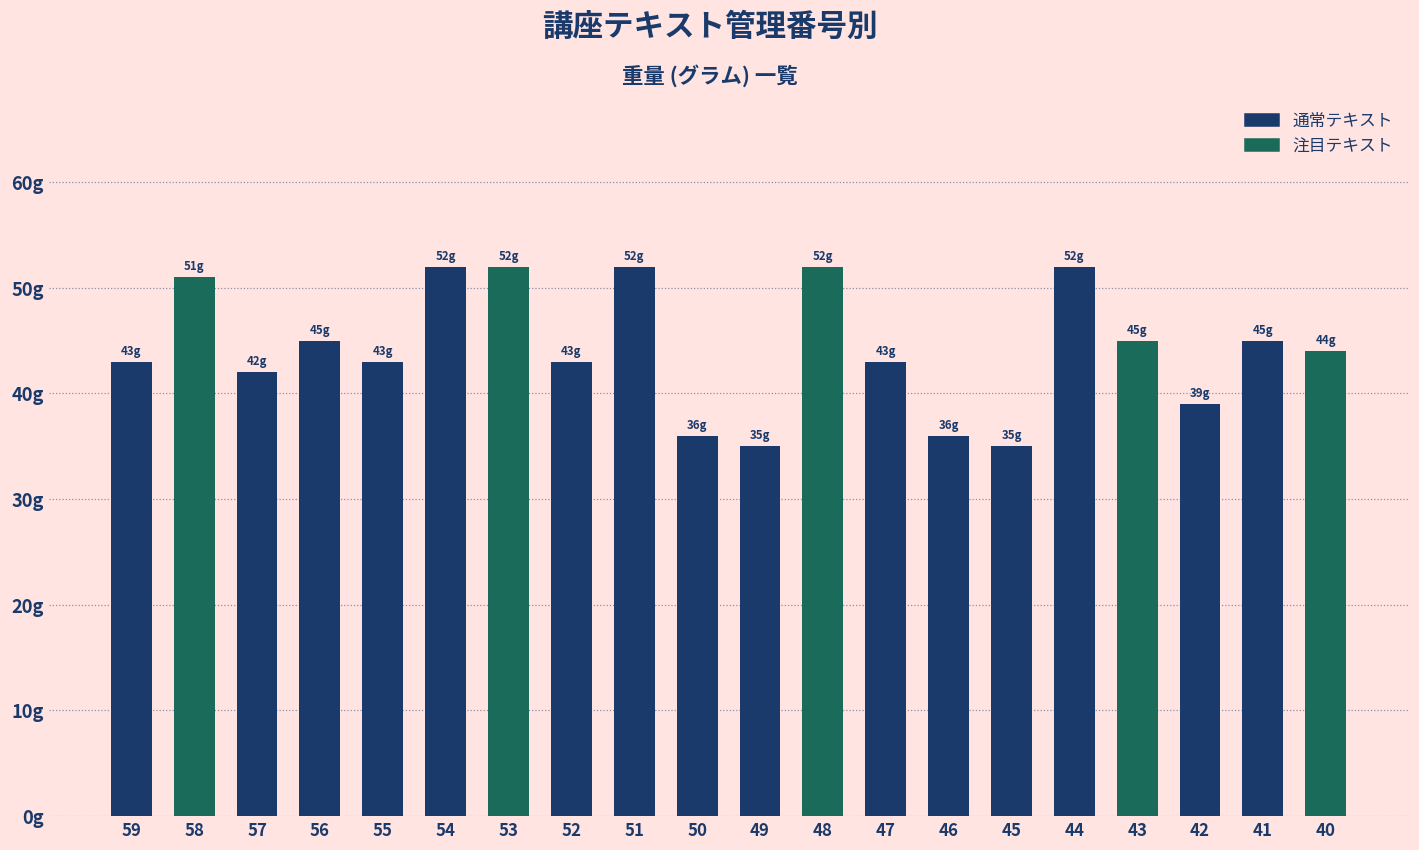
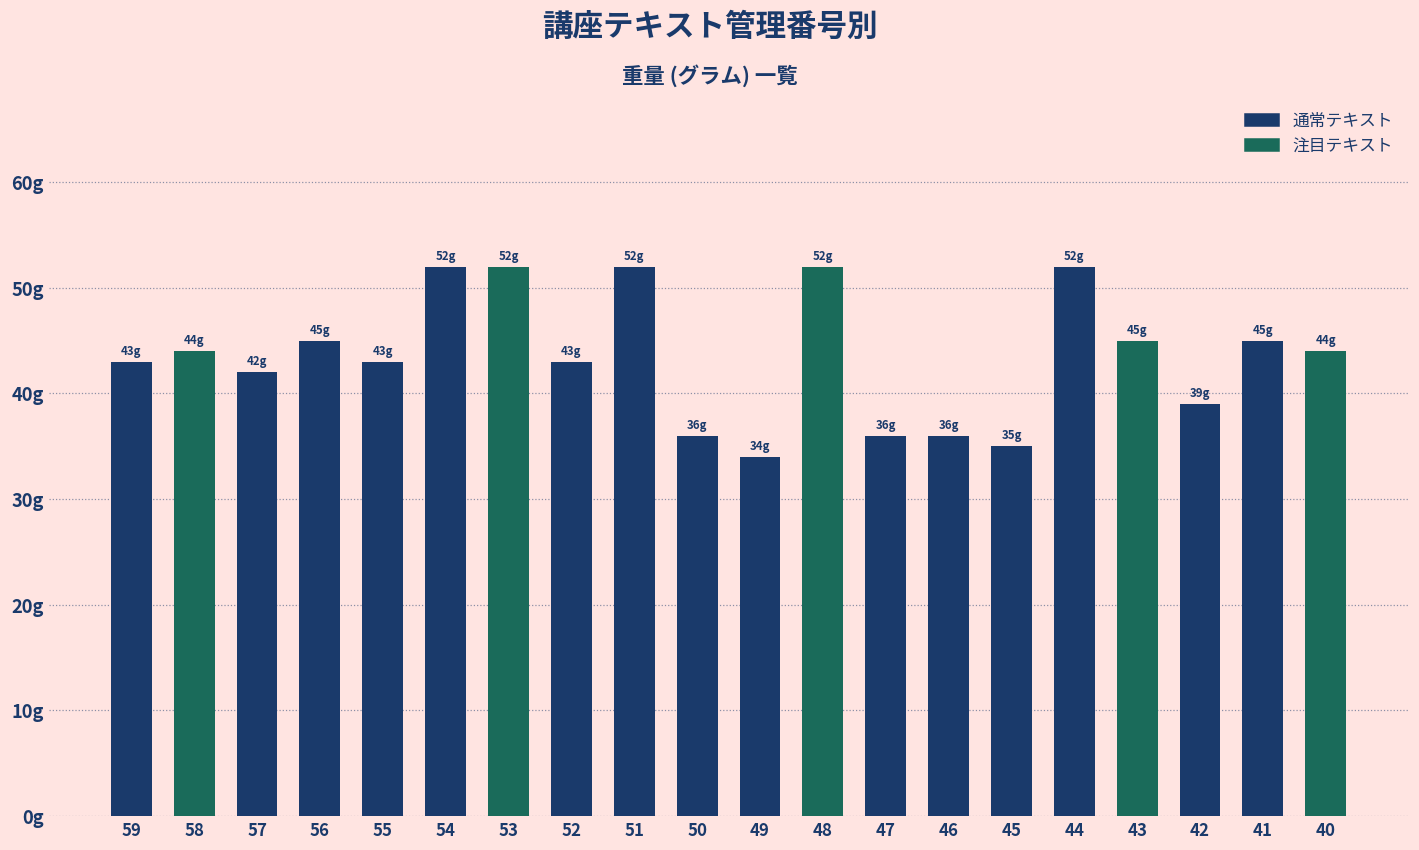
  {
    "59": "43g",
-   "58": "51g",
+   "58": "44g",
    "57": "42g",
    "56": "45g",
    "55": "43g",
    "54": "52g",
    "53": "52g",
    "52": "43g",
    "51": "52g",
    "50": "36g",
-   "49": "35g",
+   "49": "34g",
    "48": "52g",
-   "47": "43g",
+   "47": "36g",
    "46": "36g",
    "45": "35g",
    "44": "52g",
    "43": "45g",
    "42": "39g",
    "41": "45g",
    "40": "44g"
  }
